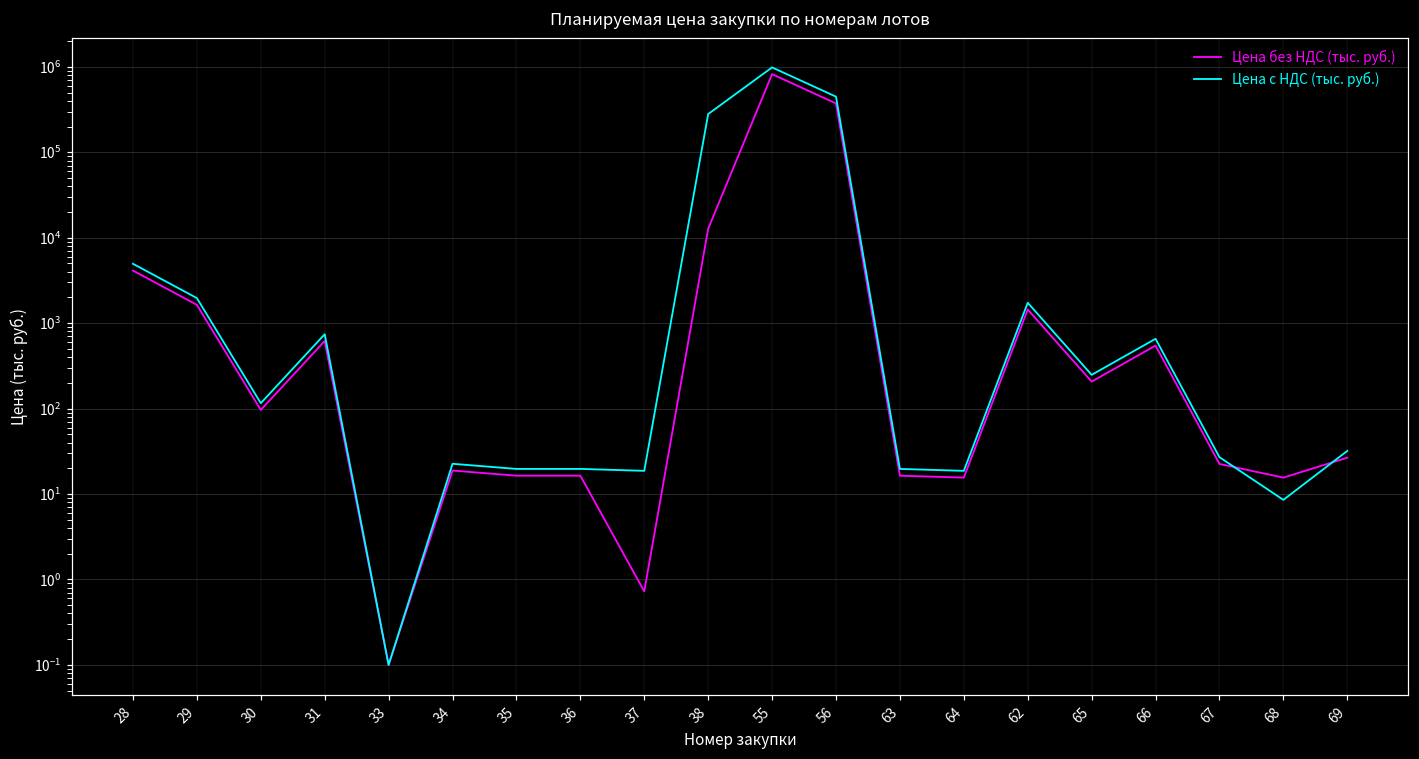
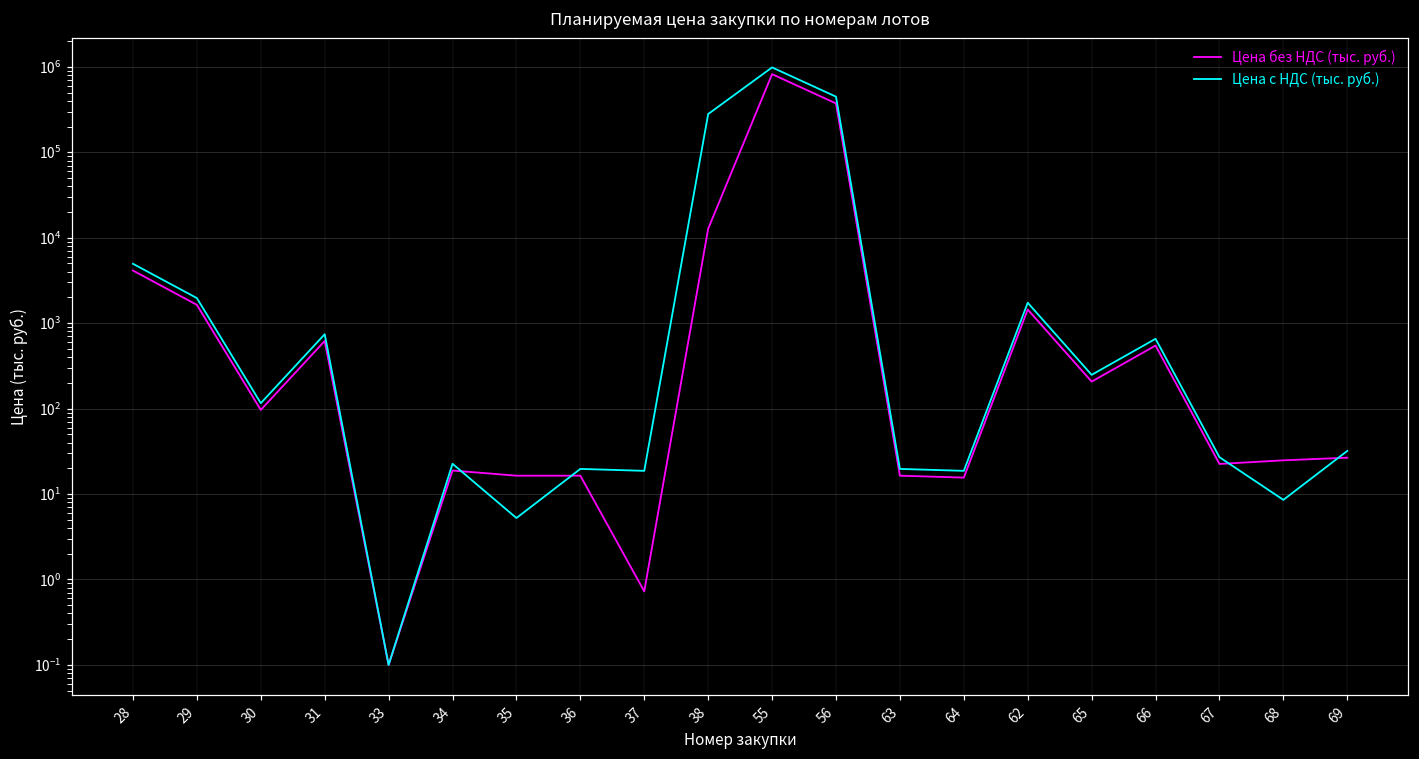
  {
    "Цена без НДС (тыс. руб.)": {
      "28": 4000,
      "29": 1600,
      "30": 100,
      "31": 600,
      "34": 19,
      "35": 16,
      "36": 16,
      "37": 0.7,
      "38": 13000,
      "55": 800000,
      "56": 400000,
      "63": 16,
      "64": 16,
      "62": 1400,
      "65": 210,
      "66": 500,
      "67": 23,
-     "68": 16,
+     "68": 25,
      "69": 27
    },
    "Цена с НДС (тыс. руб.)": {
      "28": 5000,
      "29": 2000,
      "30": 120,
      "31": 700,
      "34": 23,
-     "35": 20,
+     "35": 5,
      "36": 20,
      "37": 19,
      "38": 280000,
      "55": 1000000,
      "56": 400000,
      "63": 20,
      "64": 19,
      "62": 1700,
      "65": 250,
      "66": 700,
      "67": 27,
      "68": 9,
      "69": 32
    }
  }
